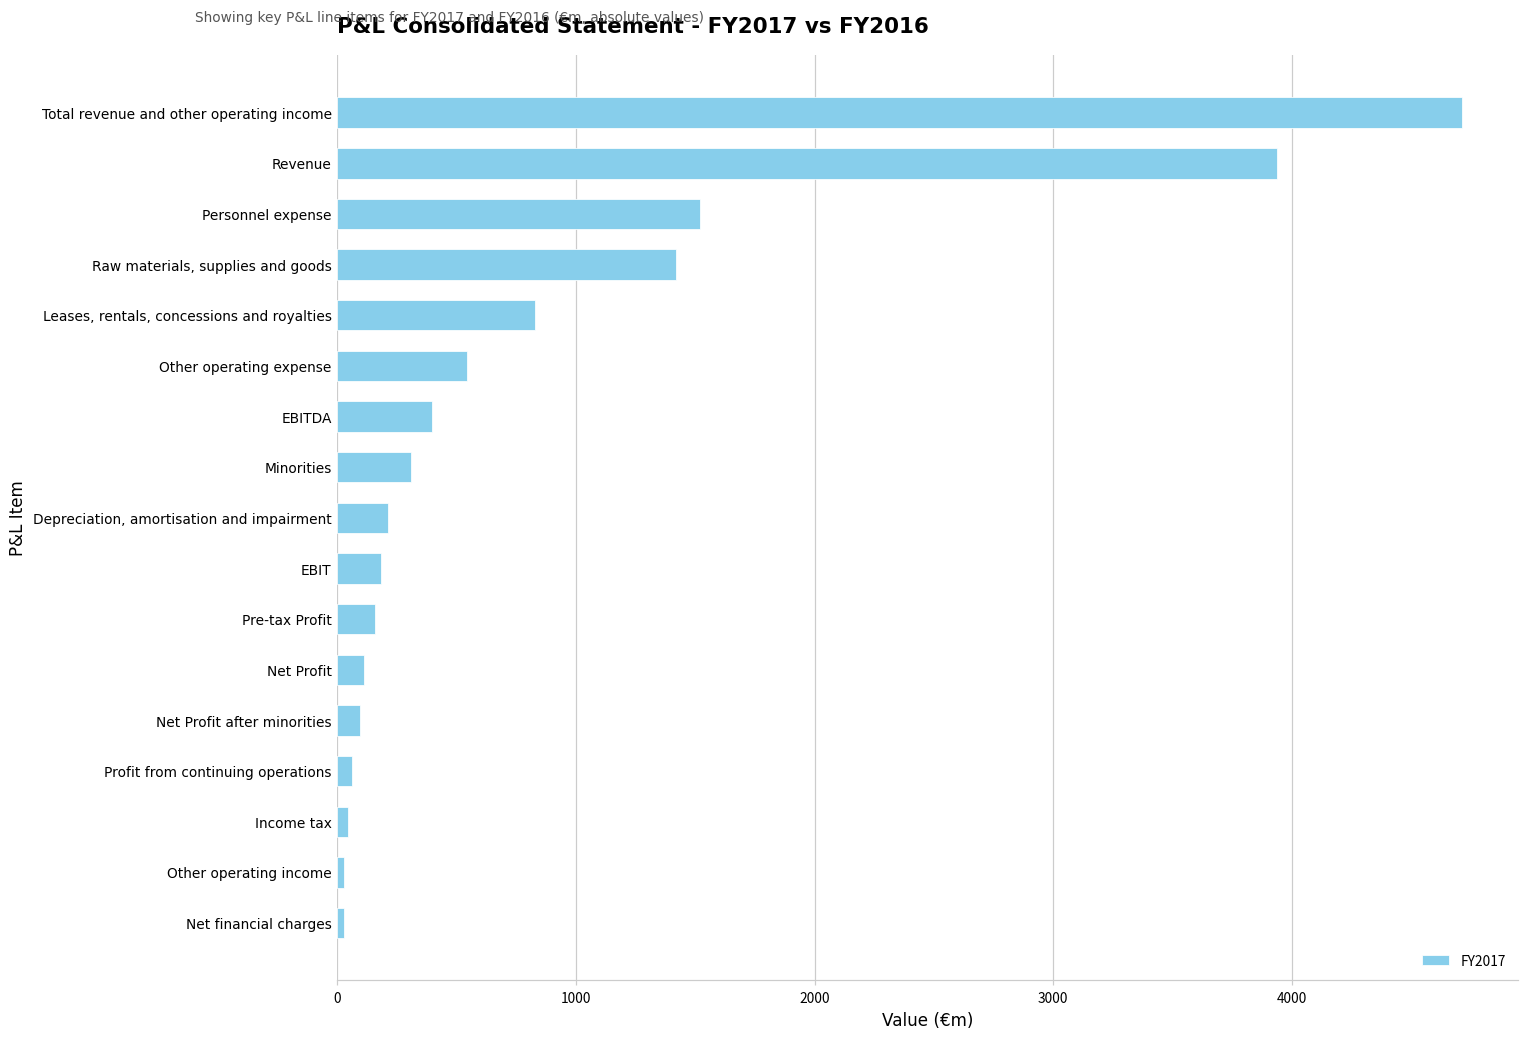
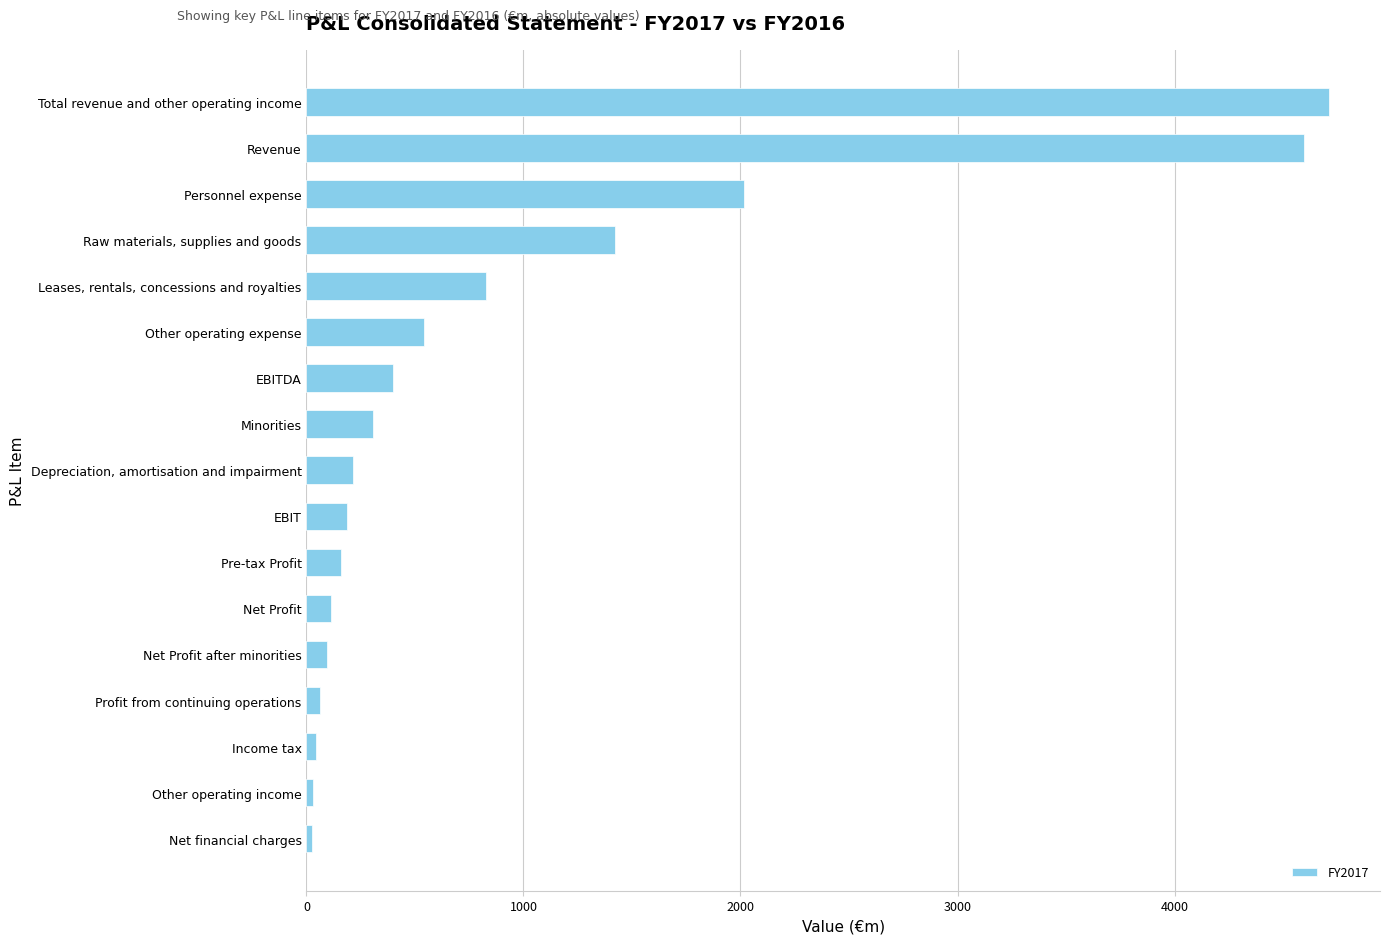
  {
    "Total revenue and other operating income": 4710,
-   "Revenue": 3940,
-   "Personnel expense": 1520,
+   "Revenue": 4600,
+   "Personnel expense": 2010,
    "Raw materials, supplies and goods": 1420,
    "Leases, rentals, concessions and royalties": 830,
    "Other operating expense": 540,
    "EBITDA": 400,
    "Minorities": 310,
    "Depreciation, amortisation and impairment": 210,
    "EBIT": 190,
    "Pre-tax Profit": 160,
    "Net Profit": 110,
    "Net Profit after minorities": 100,
    "Profit from continuing operations": 60,
    "Income tax": 50,
    "Other operating income": 30,
    "Net financial charges": 30
  }
